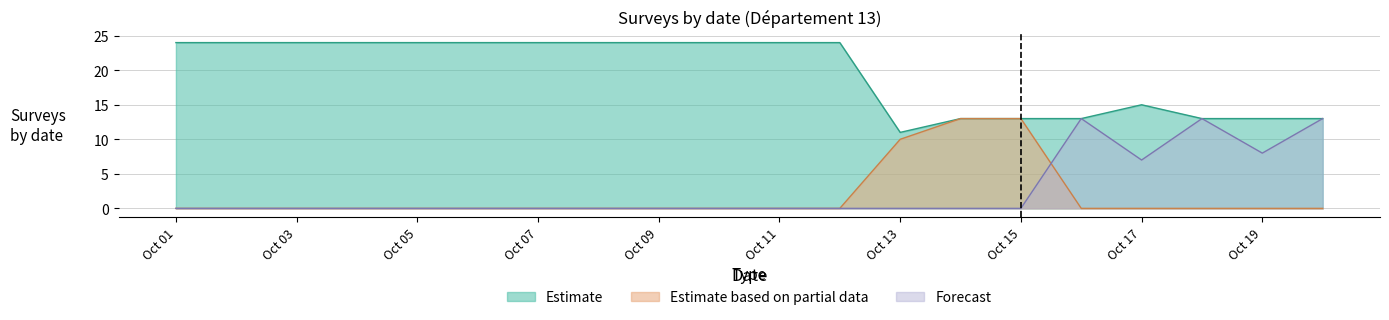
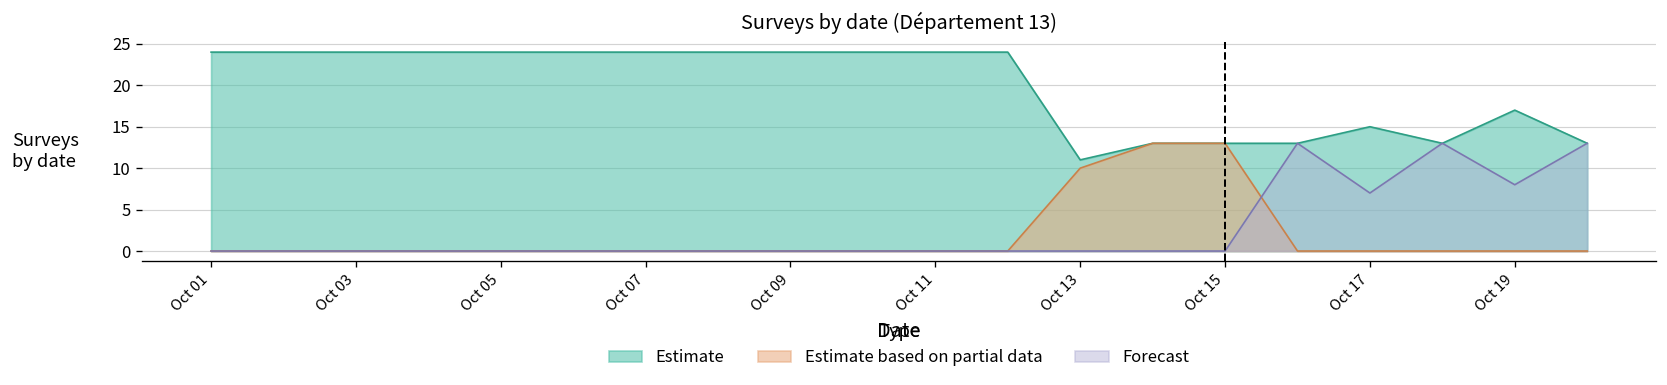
  {
    "Estimate": {
      "Oct 01": 24,
      "Oct 03": 24,
      "Oct 05": 24,
      "Oct 07": 24,
      "Oct 09": 24,
      "Oct 11": 24,
      "Oct 13": 11,
      "Oct 17": 15,
-     "Oct 19": 13
+     "Oct 19": 17
    },
    "Estimate based on partial data": {
      "Oct 13": 10,
      "Oct 17": 0,
      "Oct 19": 0
    },
    "Forecast": {
      "Oct 13": 0,
      "Oct 15": 0,
      "Oct 17": 7,
      "Oct 19": 8
    }
  }
